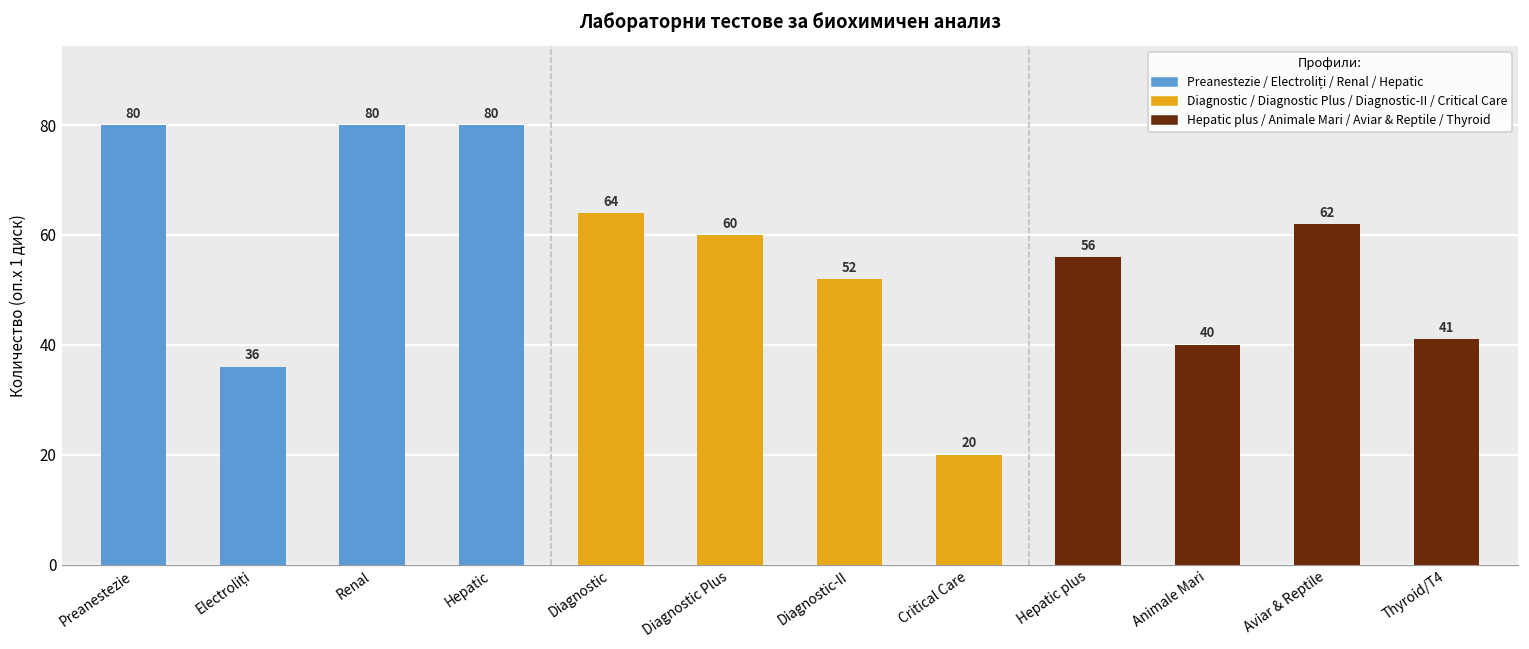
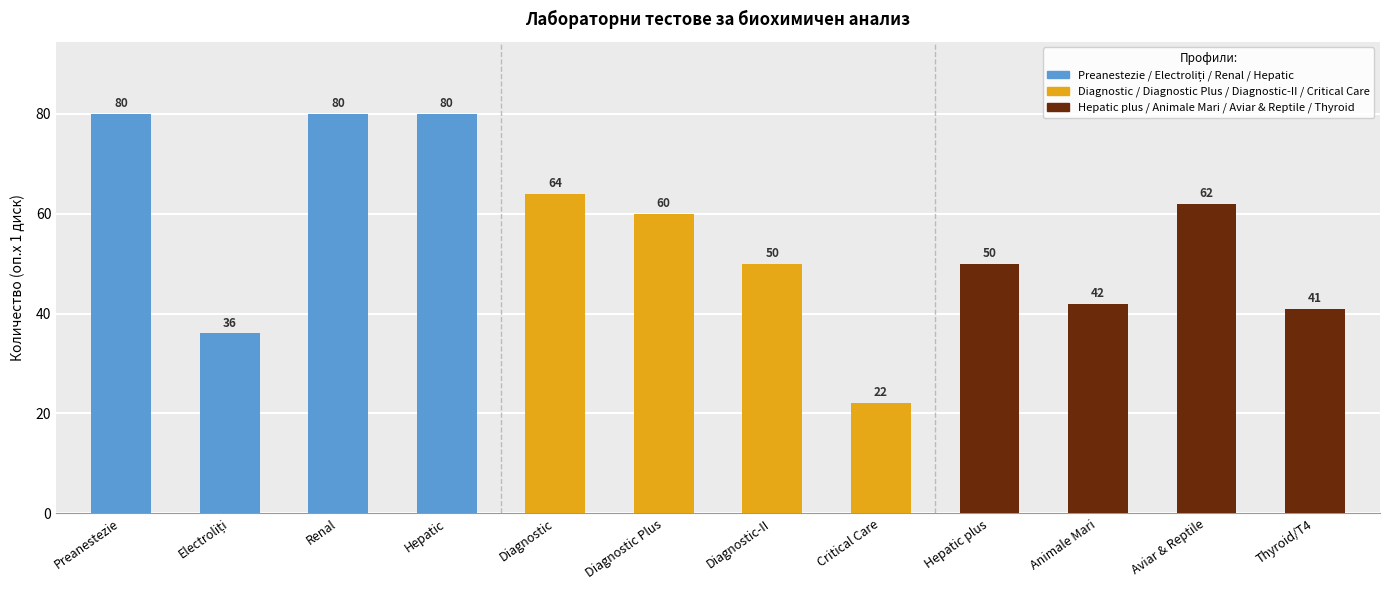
  {
    "Preanestezie": 80,
    "Electroliți": 36,
    "Renal": 80,
    "Hepatic": 80,
    "Diagnostic": 64,
    "Diagnostic Plus": 60,
-   "Diagnostic-II": 52,
-   "Critical Care": 20,
-   "Hepatic plus": 56,
-   "Animale Mari": 40,
+   "Diagnostic-II": 50,
+   "Critical Care": 22,
+   "Hepatic plus": 50,
+   "Animale Mari": 42,
    "Aviar & Reptile": 62,
    "Thyroid/T4": 41
  }
